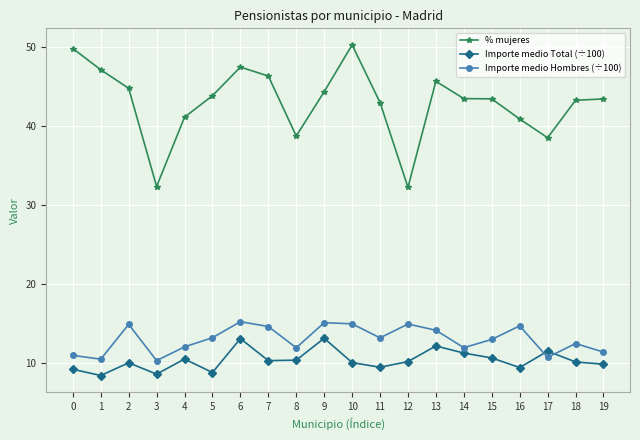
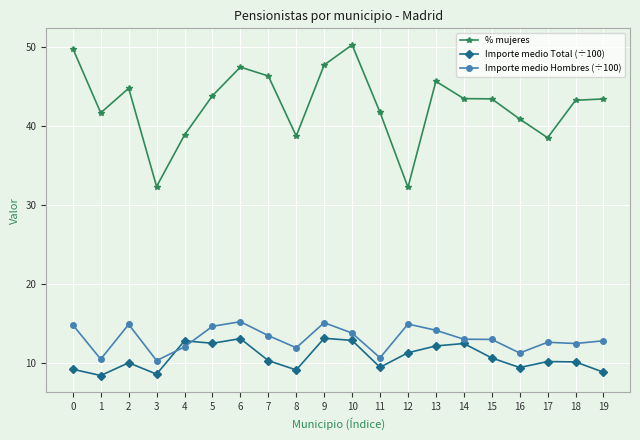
  {
    "% mujeres": {
      "0": 50,
-     "1": 47,
+     "1": 42,
      "2": 45,
      "3": 32,
-     "4": 41,
+     "4": 39,
      "5": 44,
      "6": 47,
      "7": 46,
      "8": 39,
-     "9": 44,
+     "9": 48,
      "10": 50,
-     "11": 43,
+     "11": 42,
      "12": 32,
      "13": 46,
      "14": 43,
      "15": 43,
      "16": 41,
      "17": 38,
      "18": 43,
      "19": 43
    },
    "Importe medio Total (÷100)": {
      "0": 9,
      "1": 8,
      "2": 10,
      "3": 9,
-     "4": 10,
-     "5": 9,
+     "4": 13,
+     "5": 12,
      "6": 13,
      "7": 10,
-     "8": 10,
+     "8": 9,
      "9": 13,
-     "10": 10,
+     "10": 13,
      "11": 9,
-     "12": 10,
+     "12": 11,
      "13": 12,
-     "14": 11,
+     "14": 12,
      "15": 11,
      "16": 9,
-     "17": 11,
+     "17": 10,
      "18": 10,
-     "19": 10
+     "19": 9
    },
    "Importe medio Hombres (÷100)": {
-     "0": 11,
+     "0": 15,
      "1": 10,
      "2": 15,
      "3": 10,
      "4": 12,
-     "5": 13,
+     "5": 15,
      "6": 15,
-     "7": 15,
+     "7": 13,
      "8": 12,
      "9": 15,
-     "10": 15,
-     "11": 13,
+     "10": 14,
+     "11": 11,
      "12": 15,
      "13": 14,
-     "14": 12,
+     "14": 13,
      "15": 13,
-     "16": 15,
-     "17": 11,
+     "16": 11,
+     "17": 13,
      "18": 12,
-     "19": 11
+     "19": 13
    }
  }
